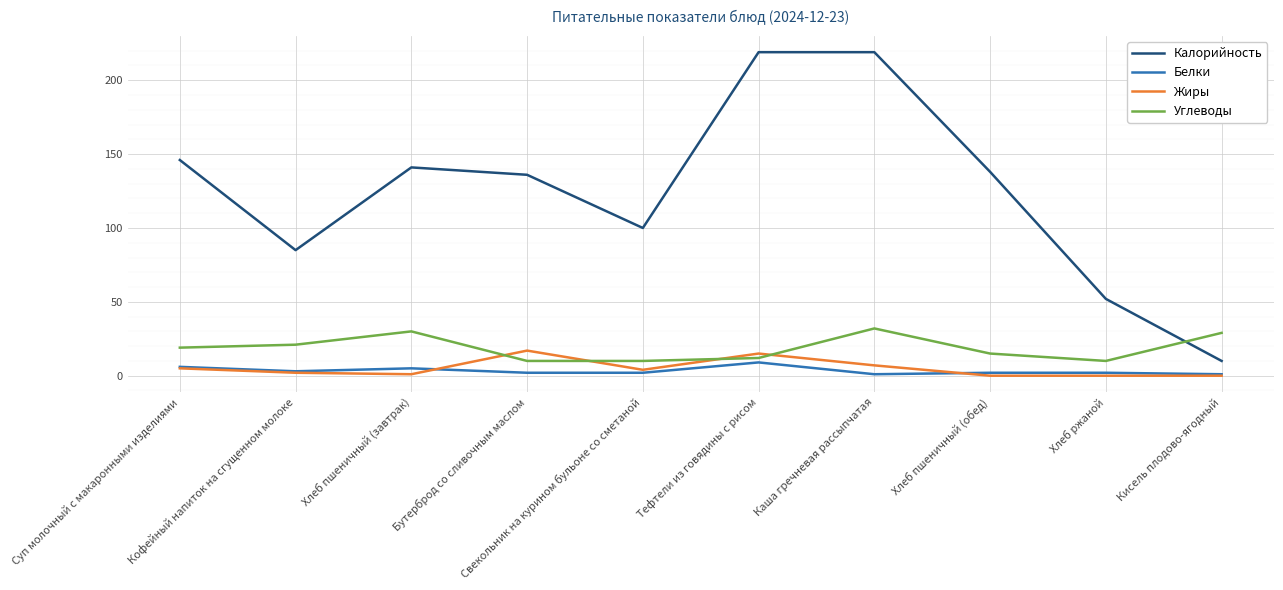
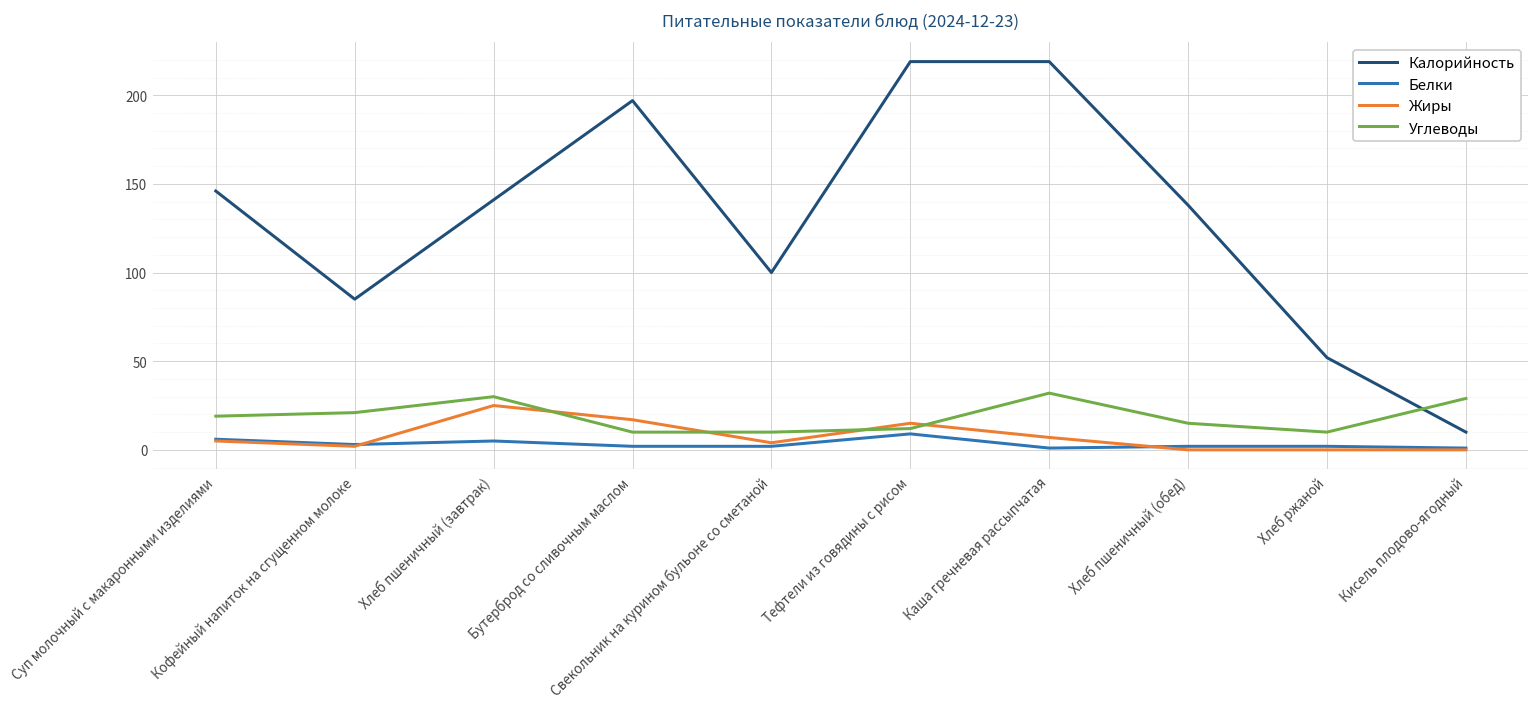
  {
    "Калорийность": {
      "Суп молочный с макаронными изделиями": 146,
      "Кофейный напиток на сгущенном молоке": 85,
      "Хлеб пшеничный (завтрак)": 141,
-     "Бутерброд со сливочным маслом": 136,
+     "Бутерброд со сливочным маслом": 197,
      "Свекольник на курином бульоне со сметаной": 100,
      "Тефтели из говядины с рисом": 219,
      "Каша гречневая рассыпчатая": 219,
      "Хлеб пшеничный (обед)": 138,
      "Хлеб ржаной": 52,
      "Кисель плодово-ягодный": 10
    },
    "Белки": {
      "Хлеб пшеничный (завтрак)": 5,
      "Бутерброд со сливочным маслом": 2,
      "Свекольник на курином бульоне со сметаной": 2,
      "Тефтели из говядины с рисом": 9,
      "Каша гречневая рассыпчатая": 1,
      "Хлеб пшеничный (обед)": 2,
      "Хлеб ржаной": 2
    },
    "Жиры": {
-     "Хлеб пшеничный (завтрак)": 1,
+     "Хлеб пшеничный (завтрак)": 25,
      "Бутерброд со сливочным маслом": 17,
      "Свекольник на курином бульоне со сметаной": 4,
      "Тефтели из говядины с рисом": 15,
      "Каша гречневая рассыпчатая": 7,
      "Хлеб пшеничный (обед)": 0,
      "Хлеб ржаной": 0
    },
    "Углеводы": {
      "Суп молочный с макаронными изделиями": 19,
      "Кофейный напиток на сгущенном молоке": 21,
      "Хлеб пшеничный (завтрак)": 30,
      "Бутерброд со сливочным маслом": 10,
      "Свекольник на курином бульоне со сметаной": 10,
      "Тефтели из говядины с рисом": 12,
      "Каша гречневая рассыпчатая": 32,
      "Хлеб пшеничный (обед)": 15,
      "Хлеб ржаной": 10,
      "Кисель плодово-ягодный": 29
    }
  }
